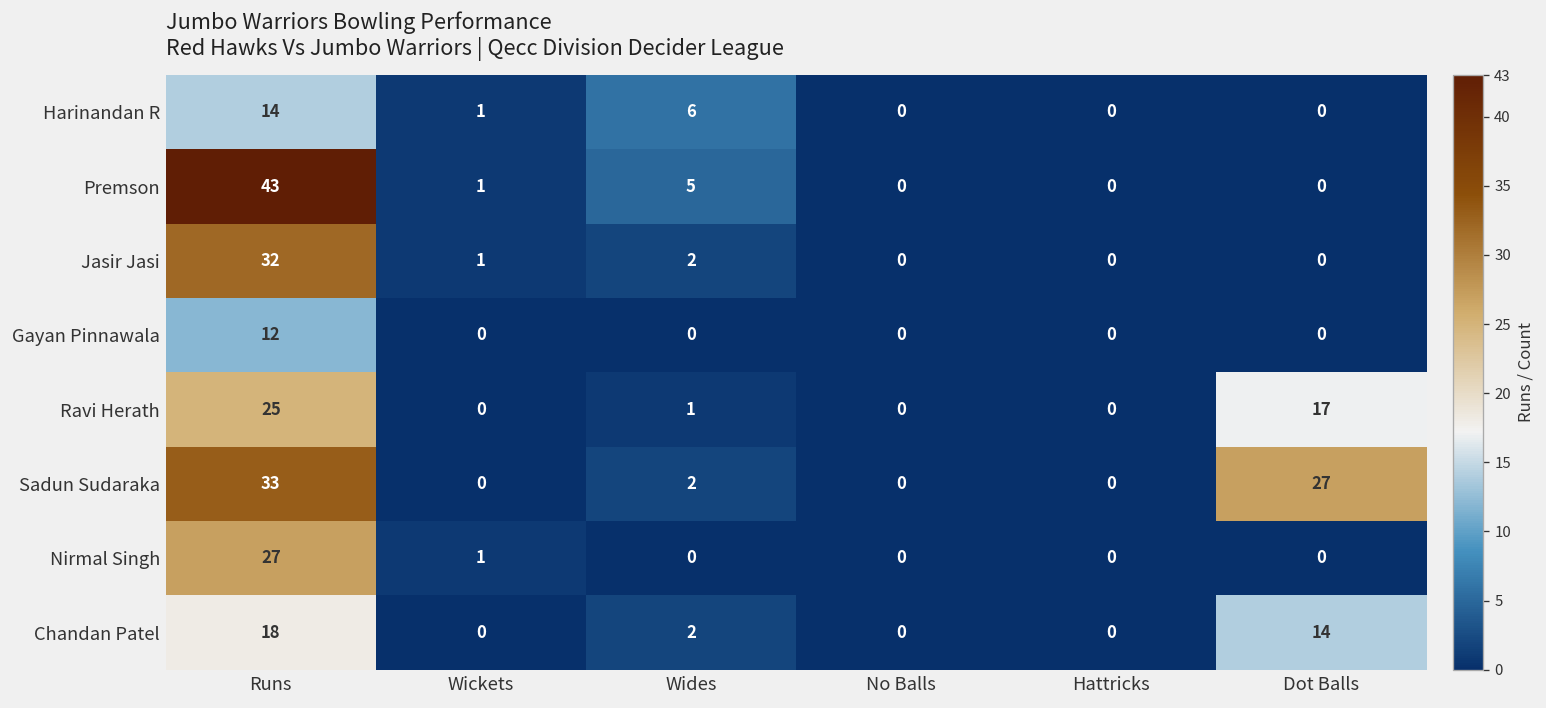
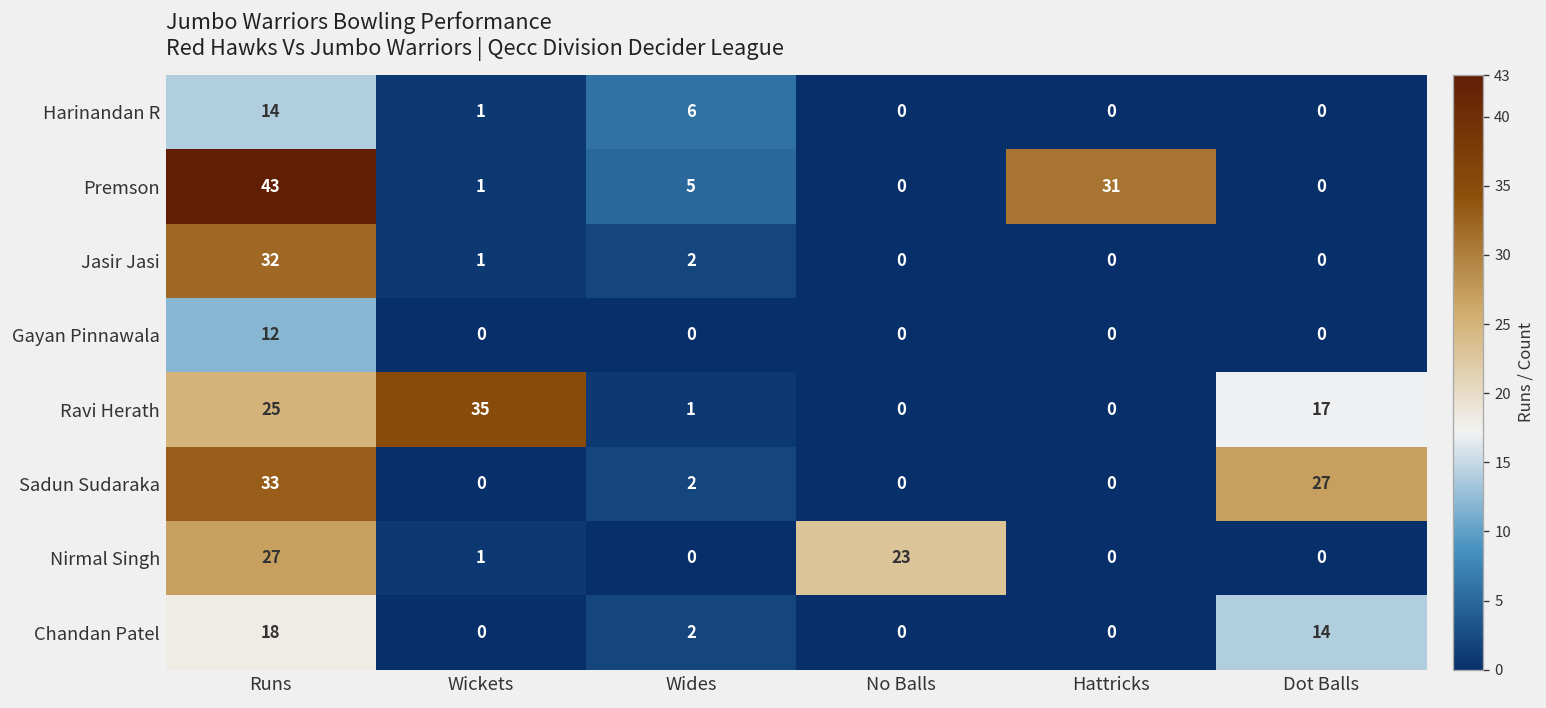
  {
    "Harinandan R": {
      "Runs": 14,
      "Wickets": 1,
      "Wides": 6,
      "No Balls": 0,
      "Hattricks": 0,
      "Dot Balls": 0
    },
    "Premson": {
      "Runs": 43,
      "Wickets": 1,
      "Wides": 5,
      "No Balls": 0,
-     "Hattricks": 0,
+     "Hattricks": 31,
      "Dot Balls": 0
    },
    "Jasir Jasi": {
      "Runs": 32,
      "Wickets": 1,
      "Wides": 2,
      "No Balls": 0,
      "Hattricks": 0,
      "Dot Balls": 0
    },
    "Gayan Pinnawala": {
      "Runs": 12,
      "Wickets": 0,
      "Wides": 0,
      "No Balls": 0,
      "Hattricks": 0,
      "Dot Balls": 0
    },
    "Ravi Herath": {
      "Runs": 25,
-     "Wickets": 0,
+     "Wickets": 35,
      "Wides": 1,
      "No Balls": 0,
      "Hattricks": 0,
      "Dot Balls": 17
    },
    "Sadun Sudaraka": {
      "Runs": 33,
      "Wickets": 0,
      "Wides": 2,
      "No Balls": 0,
      "Hattricks": 0,
      "Dot Balls": 27
    },
    "Nirmal Singh": {
      "Runs": 27,
      "Wickets": 1,
      "Wides": 0,
-     "No Balls": 0,
+     "No Balls": 23,
      "Hattricks": 0,
      "Dot Balls": 0
    },
    "Chandan Patel": {
      "Runs": 18,
      "Wickets": 0,
      "Wides": 2,
      "No Balls": 0,
      "Hattricks": 0,
      "Dot Balls": 14
    }
  }
